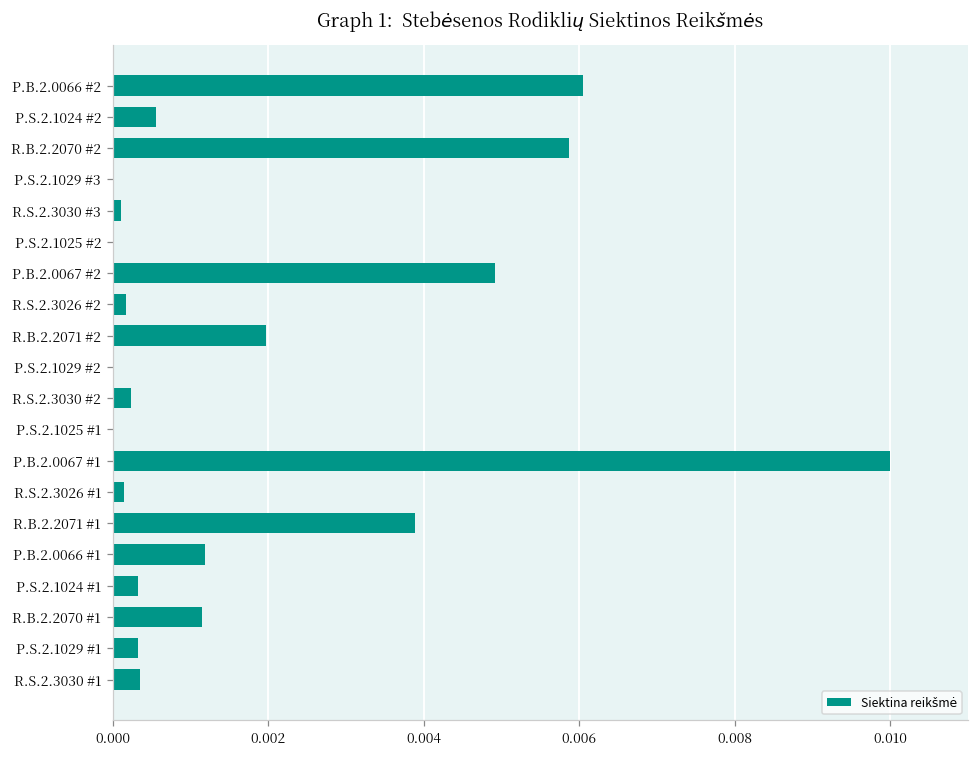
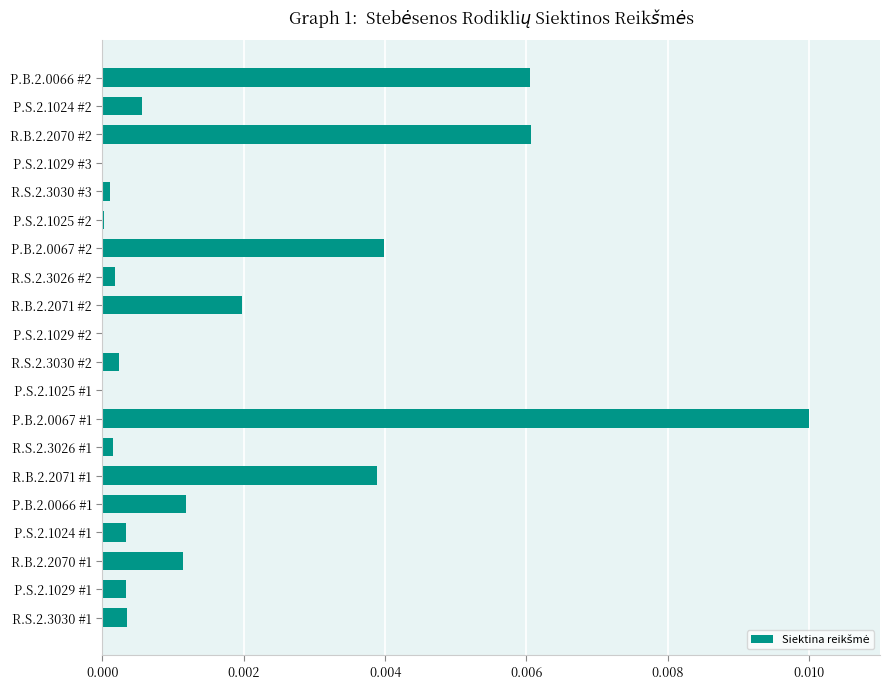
  {
    "P.B.2.0066 #2": 0.0060,
    "P.S.2.1024 #2": 0.0006,
-   "R.B.2.2070 #2": 0.0059,
+   "R.B.2.2070 #2": 0.0061,
    "R.S.2.3030 #3": 0.0001,
-   "P.B.2.0067 #2": 0.0049,
+   "P.B.2.0067 #2": 0.0040,
    "R.S.2.3026 #2": 0.0002,
    "R.B.2.2071 #2": 0.0020,
    "R.S.2.3030 #2": 0.0002,
    "P.B.2.0067 #1": 0.0100,
    "R.S.2.3026 #1": 0.0002,
    "R.B.2.2071 #1": 0.0039,
    "P.B.2.0066 #1": 0.0012,
    "P.S.2.1024 #1": 0.0003,
    "R.B.2.2070 #1": 0.0011,
    "P.S.2.1029 #1": 0.0003,
    "R.S.2.3030 #1": 0.0004
  }
